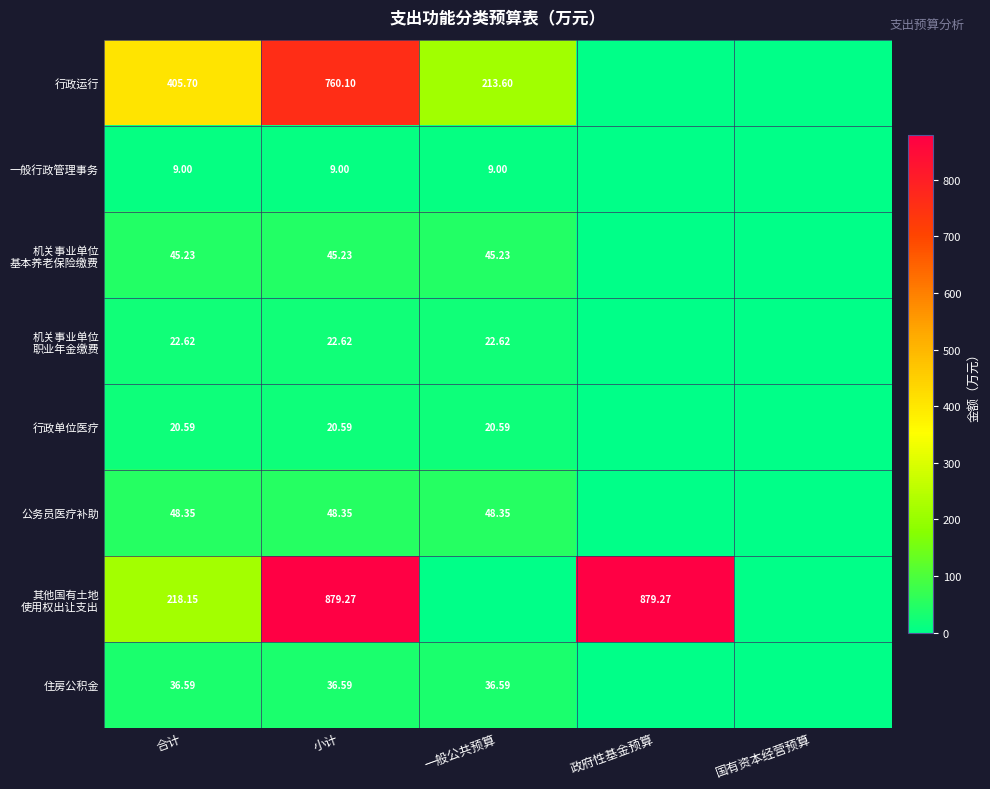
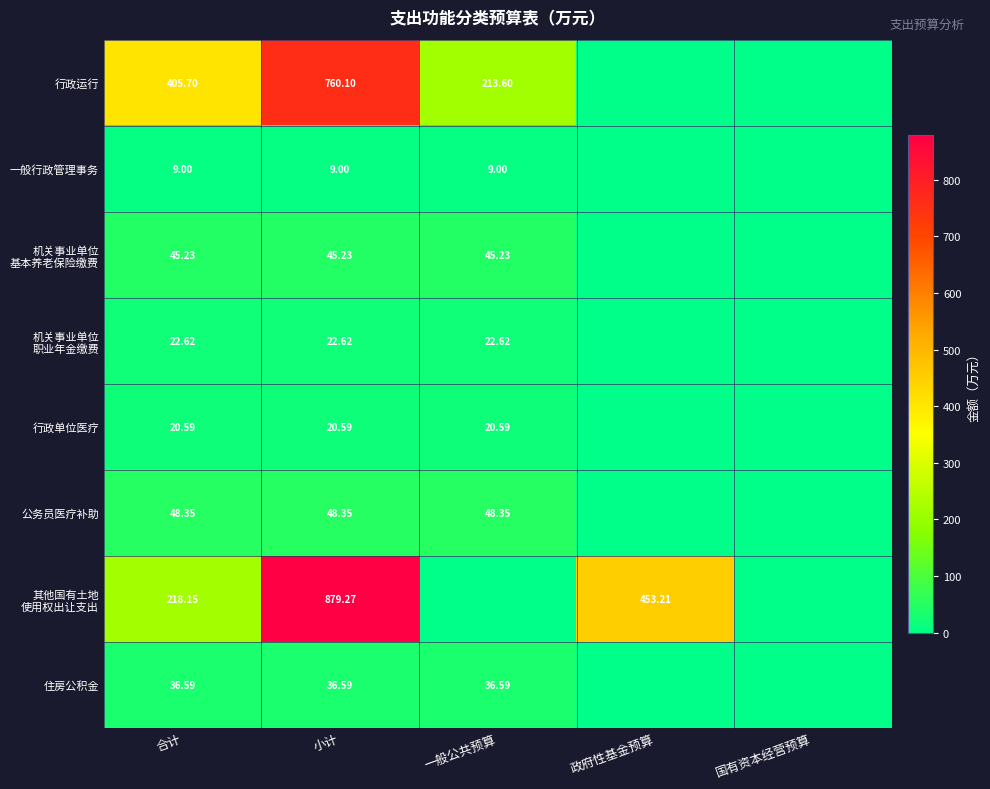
  {
    "行政运行": {
      "合计": 405.70,
      "小计": 760.10,
      "一般公共预算": 213.60
    },
    "一般行政管理事务": {
      "合计": 9.00,
      "小计": 9.00,
      "一般公共预算": 9.00
    },
    "机关事业单位 基本养老保险缴费": {
      "合计": 45.23,
      "小计": 45.23,
      "一般公共预算": 45.23
    },
    "机关事业单位 职业年金缴费": {
      "合计": 22.62,
      "小计": 22.62,
      "一般公共预算": 22.62
    },
    "行政单位医疗": {
      "合计": 20.59,
      "小计": 20.59,
      "一般公共预算": 20.59
    },
    "公务员医疗补助": {
      "合计": 48.35,
      "小计": 48.35,
      "一般公共预算": 48.35
    },
    "其他国有土地 使用权出让支出": {
      "合计": 218.15,
      "小计": 879.27,
-     "政府性基金预算": 879.27
+     "政府性基金预算": 453.21
    },
    "住房公积金": {
      "合计": 36.59,
      "小计": 36.59,
      "一般公共预算": 36.59
    }
  }
